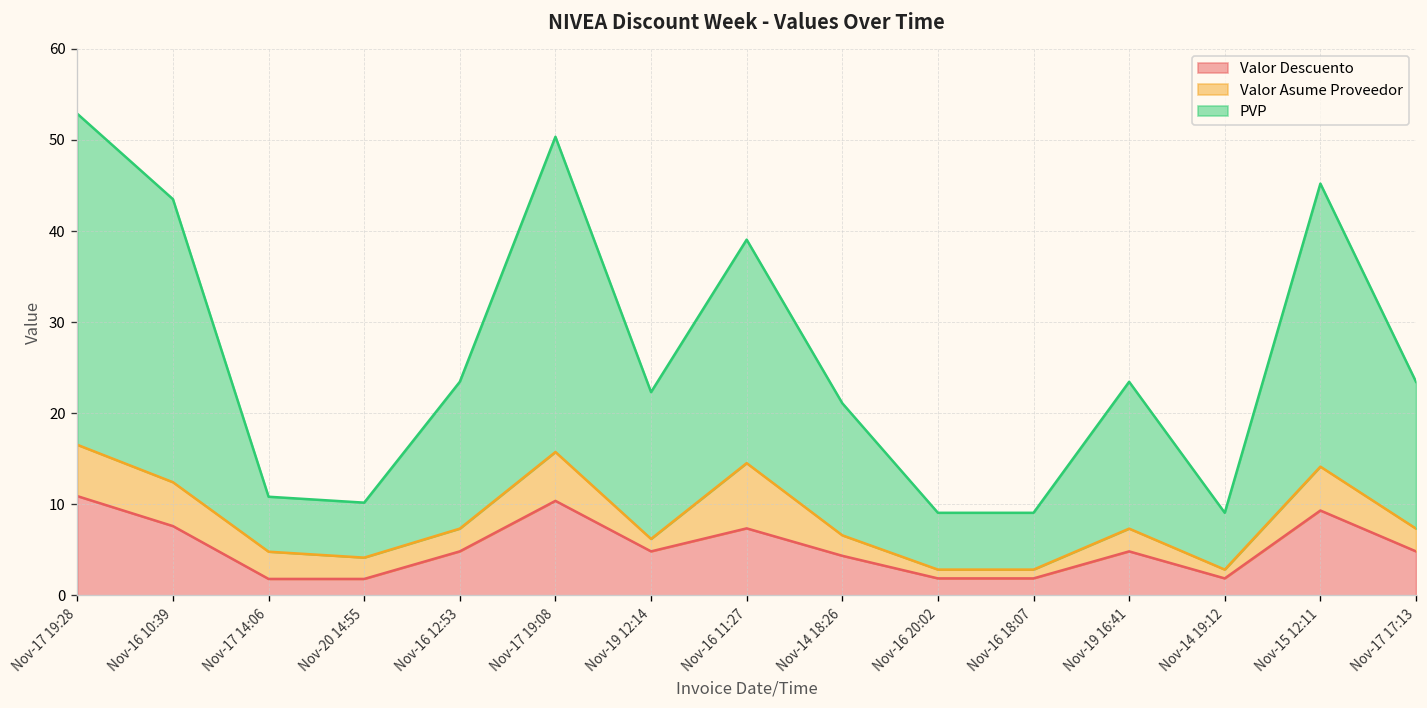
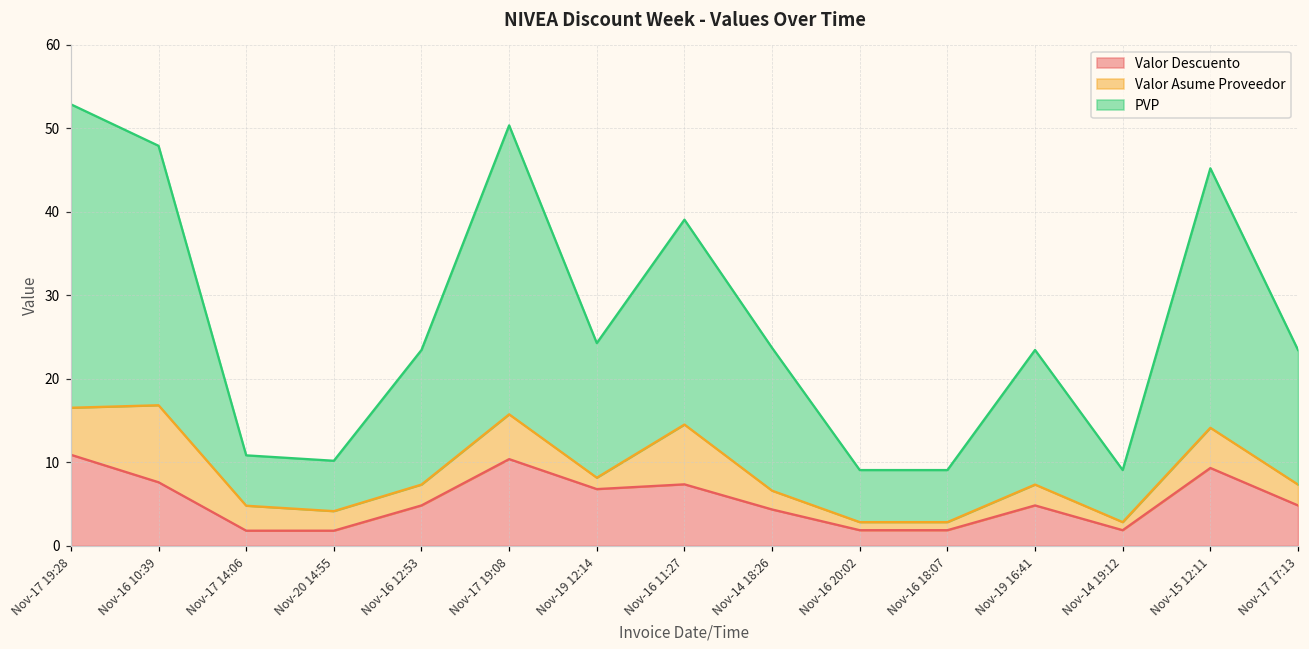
  {
    "Valor Descuento": {
      "Nov-17 19:28": 11,
      "Nov-16 10:39": 8,
      "Nov-17 14:06": 2,
      "Nov-20 14:55": 2,
      "Nov-16 12:53": 5,
      "Nov-17 19:08": 10,
-     "Nov-19 12:14": 5,
+     "Nov-19 12:14": 7,
      "Nov-16 11:27": 7,
      "Nov-14 18:26": 4,
      "Nov-16 20:02": 2,
      "Nov-16 18:07": 2,
      "Nov-19 16:41": 5,
      "Nov-14 19:12": 2,
      "Nov-15 12:11": 9,
      "Nov-17 17:13": 5
    },
    "Valor Asume Proveedor": {
      "Nov-17 19:28": 6,
-     "Nov-16 10:39": 5,
+     "Nov-16 10:39": 9,
      "Nov-17 14:06": 3,
      "Nov-20 14:55": 2,
      "Nov-16 12:53": 2,
      "Nov-17 19:08": 5,
      "Nov-19 12:14": 1,
      "Nov-16 11:27": 7,
      "Nov-14 18:26": 2,
      "Nov-16 20:02": 1,
      "Nov-16 18:07": 1,
      "Nov-19 16:41": 2,
      "Nov-14 19:12": 1,
      "Nov-15 12:11": 5,
      "Nov-17 17:13": 2
    },
    "PVP": {
      "Nov-17 19:28": 36,
      "Nov-16 10:39": 31,
      "Nov-17 14:06": 6,
      "Nov-20 14:55": 6,
      "Nov-16 12:53": 16,
      "Nov-17 19:08": 35,
      "Nov-19 12:14": 16,
      "Nov-16 11:27": 25,
-     "Nov-14 18:26": 15,
+     "Nov-14 18:26": 17,
      "Nov-16 20:02": 6,
      "Nov-16 18:07": 6,
      "Nov-19 16:41": 16,
      "Nov-14 19:12": 6,
      "Nov-15 12:11": 31,
      "Nov-17 17:13": 16
    }
  }
